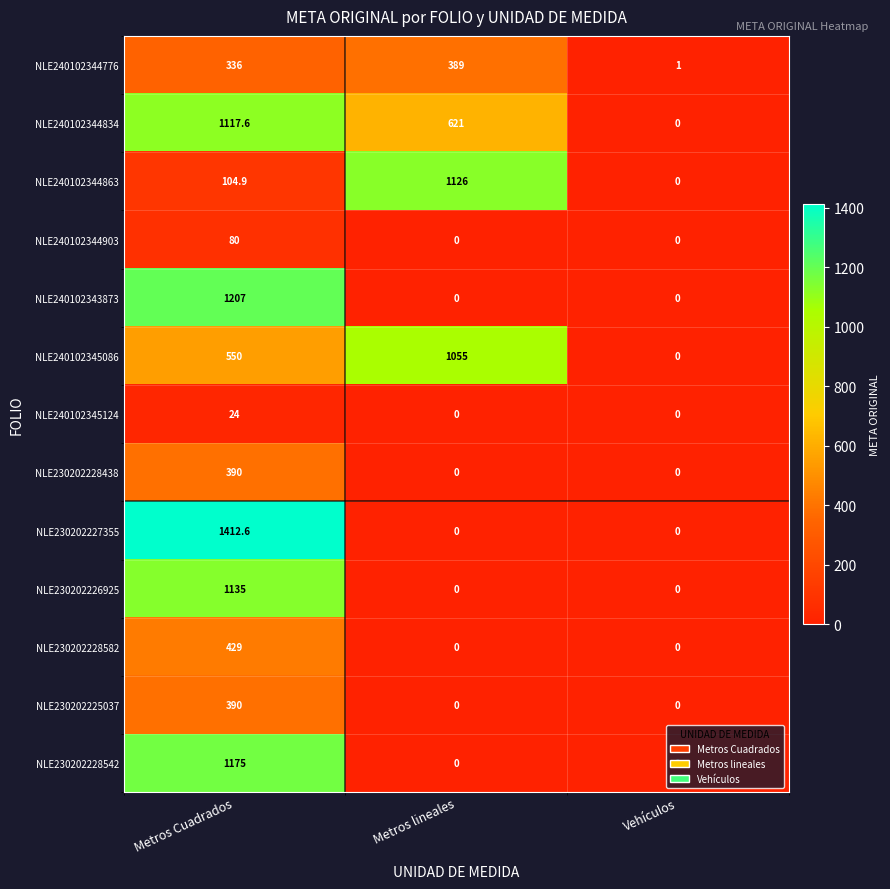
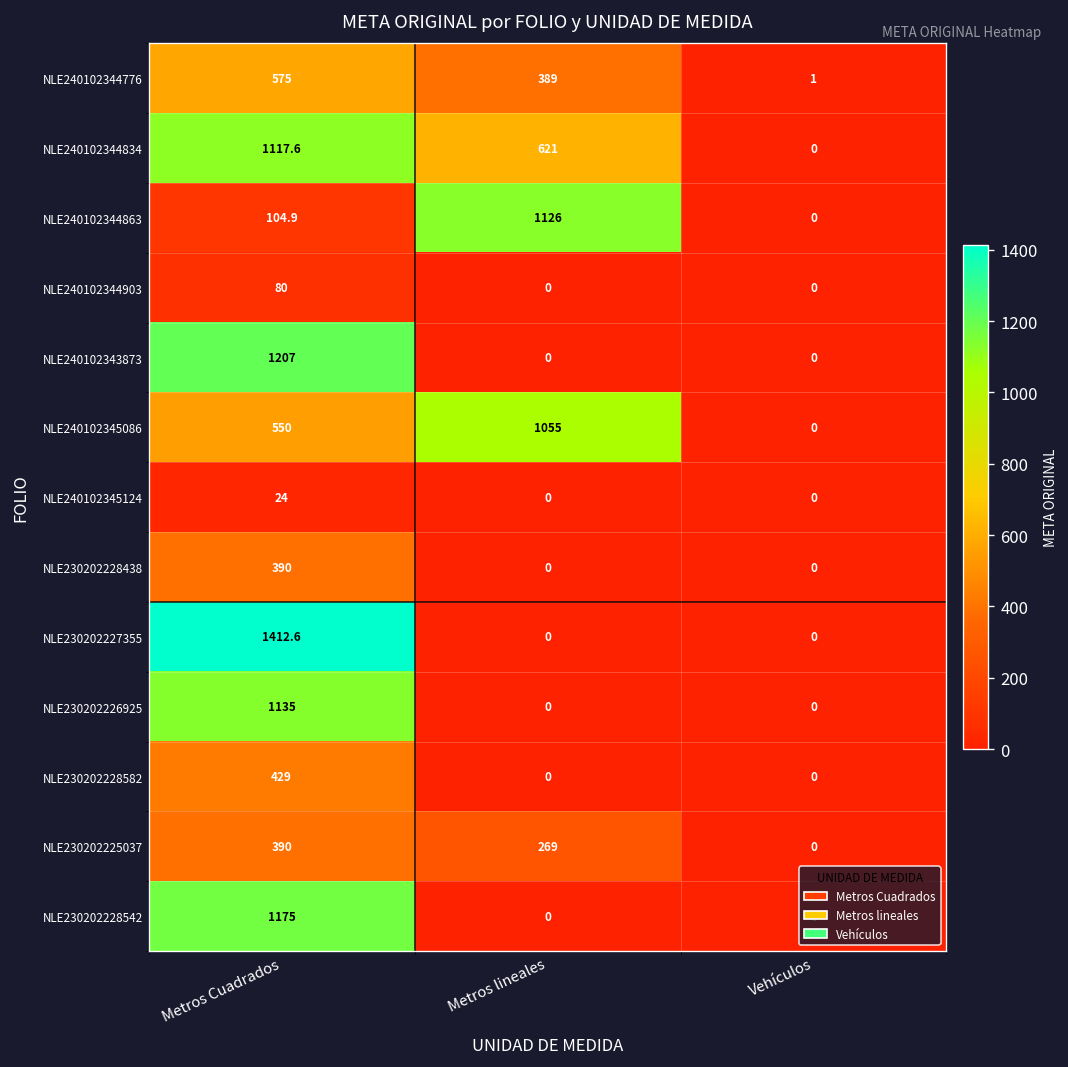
  {
    "NLE240102344776": {
-     "Metros Cuadrados": 336,
+     "Metros Cuadrados": 575,
      "Metros lineales": 389,
      "Vehículos": 1
    },
    "NLE240102344834": {
      "Metros Cuadrados": 1117.6,
      "Metros lineales": 621,
      "Vehículos": 0
    },
    "NLE240102344863": {
      "Metros Cuadrados": 104.9,
      "Metros lineales": 1126,
      "Vehículos": 0
    },
    "NLE240102344903": {
      "Metros Cuadrados": 80,
      "Metros lineales": 0,
      "Vehículos": 0
    },
    "NLE240102343873": {
      "Metros Cuadrados": 1207,
      "Metros lineales": 0,
      "Vehículos": 0
    },
    "NLE240102345086": {
      "Metros Cuadrados": 550,
      "Metros lineales": 1055,
      "Vehículos": 0
    },
    "NLE240102345124": {
      "Metros Cuadrados": 24,
      "Metros lineales": 0,
      "Vehículos": 0
    },
    "NLE230202228438": {
      "Metros Cuadrados": 390,
      "Metros lineales": 0,
      "Vehículos": 0
    },
    "NLE230202227355": {
      "Metros Cuadrados": 1412.6,
      "Metros lineales": 0,
      "Vehículos": 0
    },
    "NLE230202226925": {
      "Metros Cuadrados": 1135,
      "Metros lineales": 0,
      "Vehículos": 0
    },
    "NLE230202228582": {
      "Metros Cuadrados": 429,
      "Metros lineales": 0,
      "Vehículos": 0
    },
    "NLE230202225037": {
      "Metros Cuadrados": 390,
-     "Metros lineales": 0,
+     "Metros lineales": 269,
      "Vehículos": 0
    },
    "NLE230202228542": {
      "Metros Cuadrados": 1175,
      "Metros lineales": 0
    }
  }
